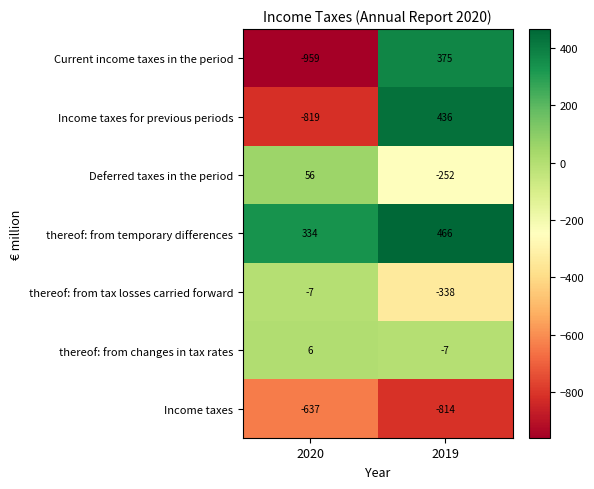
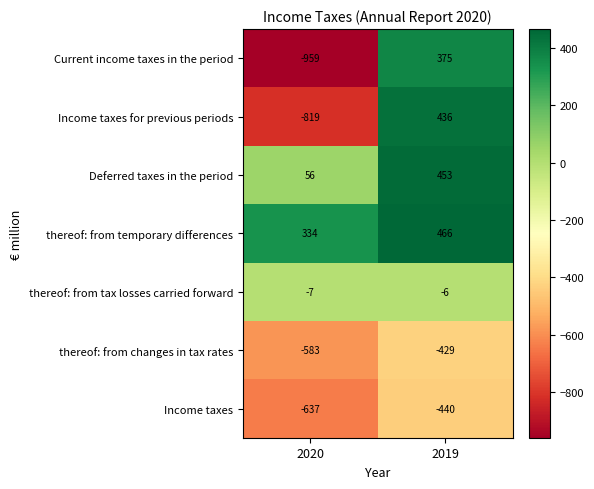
  {
    "Current income taxes in the period": {
      "2020": -959,
      "2019": 375
    },
    "Income taxes for previous periods": {
      "2020": -819,
      "2019": 436
    },
    "Deferred taxes in the period": {
      "2020": 56,
-     "2019": -252
+     "2019": 453
    },
    "thereof: from temporary differences": {
      "2020": 334,
      "2019": 466
    },
    "thereof: from tax losses carried forward": {
      "2020": -7,
-     "2019": -338
+     "2019": -6
    },
    "thereof: from changes in tax rates": {
-     "2020": 6,
-     "2019": -7
+     "2020": -583,
+     "2019": -429
    },
    "Income taxes": {
      "2020": -637,
-     "2019": -814
+     "2019": -440
    }
  }
